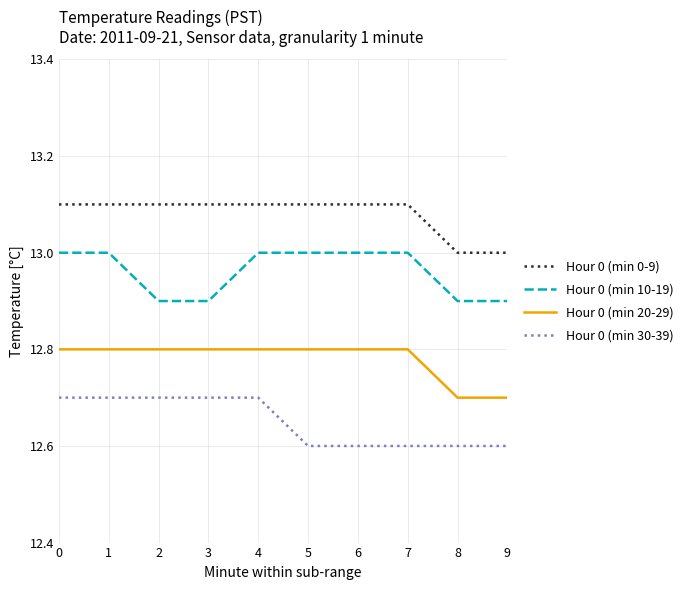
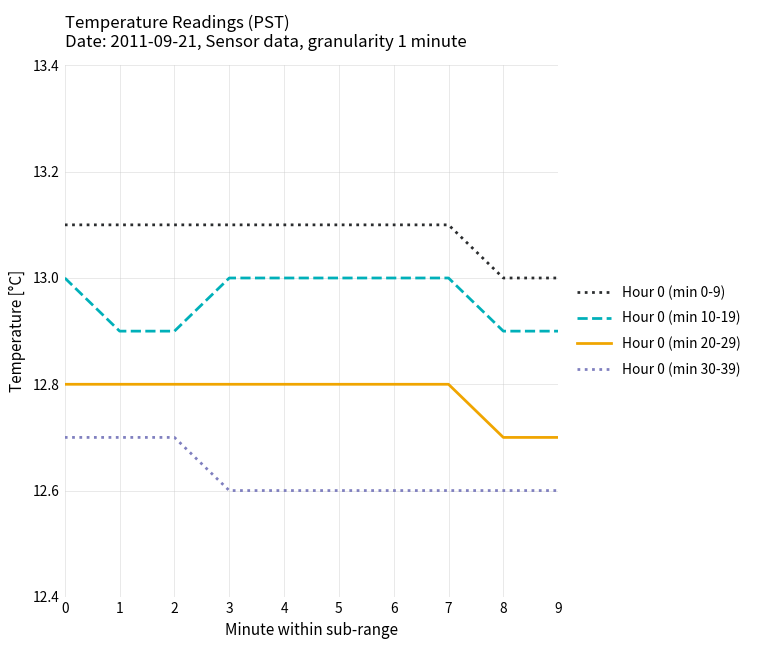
  {
    "Hour 0 (min 0-9)": {
      "0": 13.1,
      "1": 13.1,
      "2": 13.1,
      "3": 13.1,
      "4": 13.1,
      "5": 13.1,
      "6": 13.1,
      "7": 13.1,
      "8": 13.0,
      "9": 13.0
    },
    "Hour 0 (min 10-19)": {
      "0": 13.0,
-     "1": 13.0,
+     "1": 12.9,
      "2": 12.9,
-     "3": 12.9,
+     "3": 13.0,
      "4": 13.0,
      "5": 13.0,
      "6": 13.0,
      "7": 13.0,
      "8": 12.9,
      "9": 12.9
    },
    "Hour 0 (min 20-29)": {
      "0": 12.8,
      "1": 12.8,
      "2": 12.8,
      "3": 12.8,
      "4": 12.8,
      "5": 12.8,
      "6": 12.8,
      "7": 12.8,
      "8": 12.7,
      "9": 12.7
    },
    "Hour 0 (min 30-39)": {
      "0": 12.7,
      "1": 12.7,
      "2": 12.7,
-     "3": 12.7,
-     "4": 12.7,
+     "3": 12.6,
+     "4": 12.6,
      "5": 12.6,
      "6": 12.6,
      "7": 12.6,
      "8": 12.6,
      "9": 12.6
    }
  }
